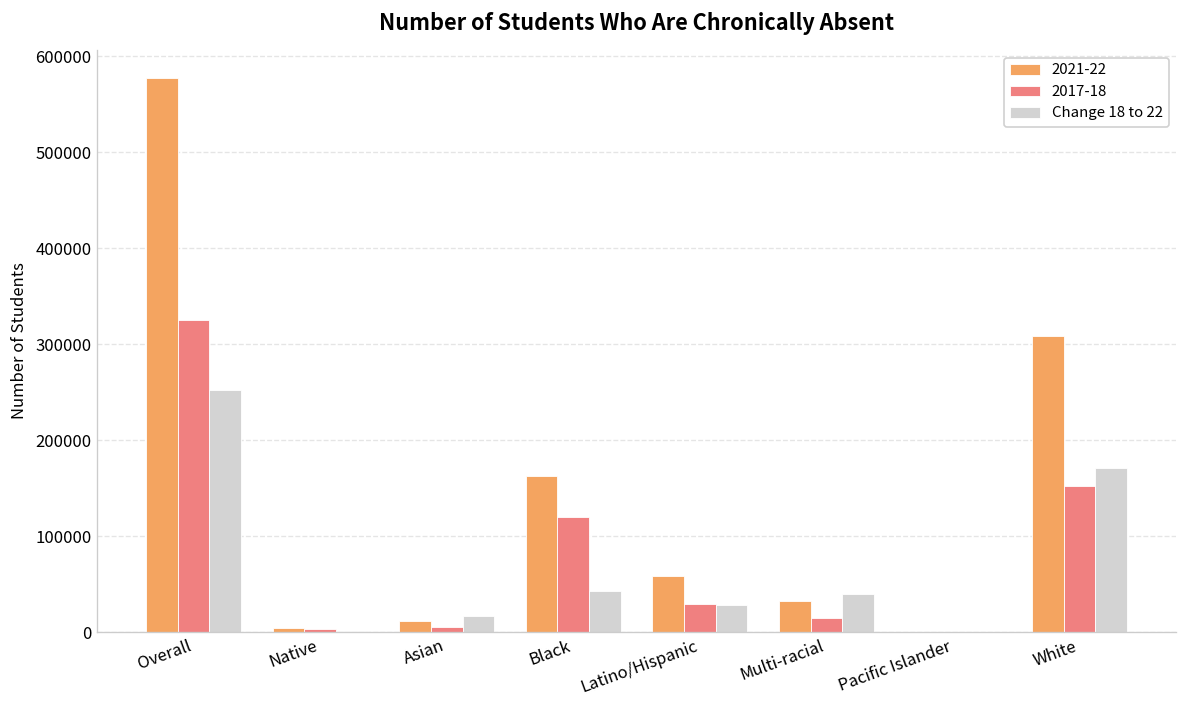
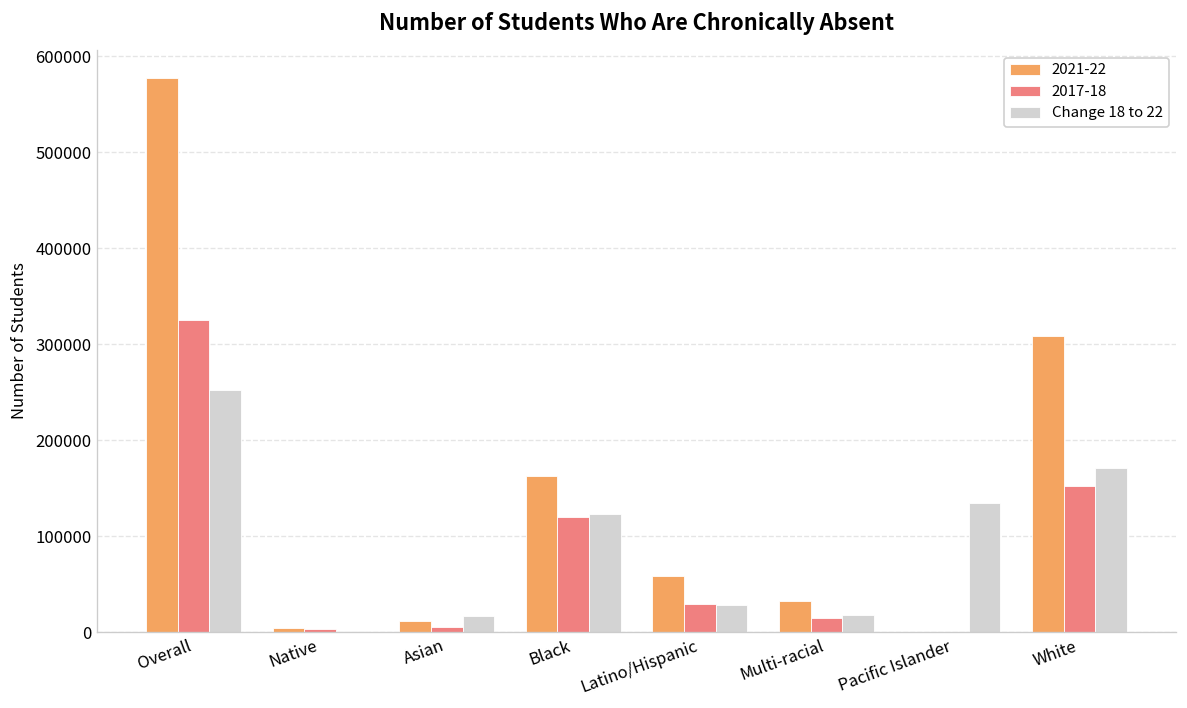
  {
    "Change 18 to 22": {
      "Overall": 250000,
      "Asian": 20000,
-     "Black": 40000,
+     "Black": 120000,
      "Latino/Hispanic": 30000,
-     "Multi-racial": 40000,
-     "Pacific Islander": 0,
+     "Multi-racial": 20000,
+     "Pacific Islander": 130000,
      "White": 170000
    }
  }
